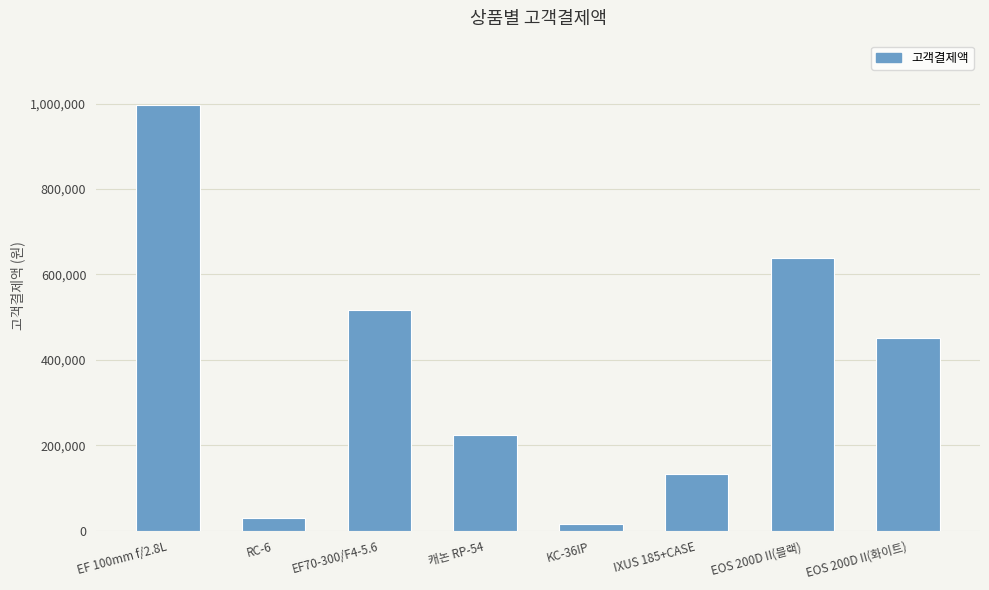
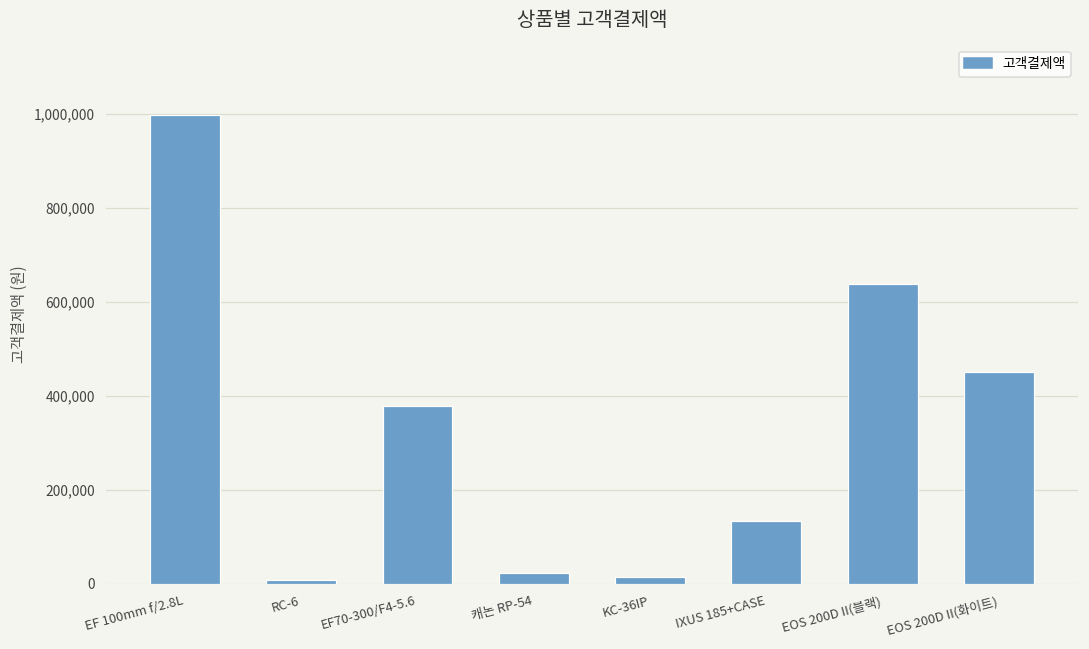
  {
    "EF 100mm f/2.8L": "1,000,000",
-   "RC-6": "30,000",
-   "EF70-300/F4-5.6": "520,000",
-   "캐논 RP-54": "220,000",
+   "RC-6": "10,000",
+   "EF70-300/F4-5.6": "380,000",
+   "캐논 RP-54": "20,000",
    "KC-36IP": "20,000",
    "IXUS 185+CASE": "130,000",
    "EOS 200D II(블랙)": "640,000",
    "EOS 200D II(화이트)": "450,000"
  }
